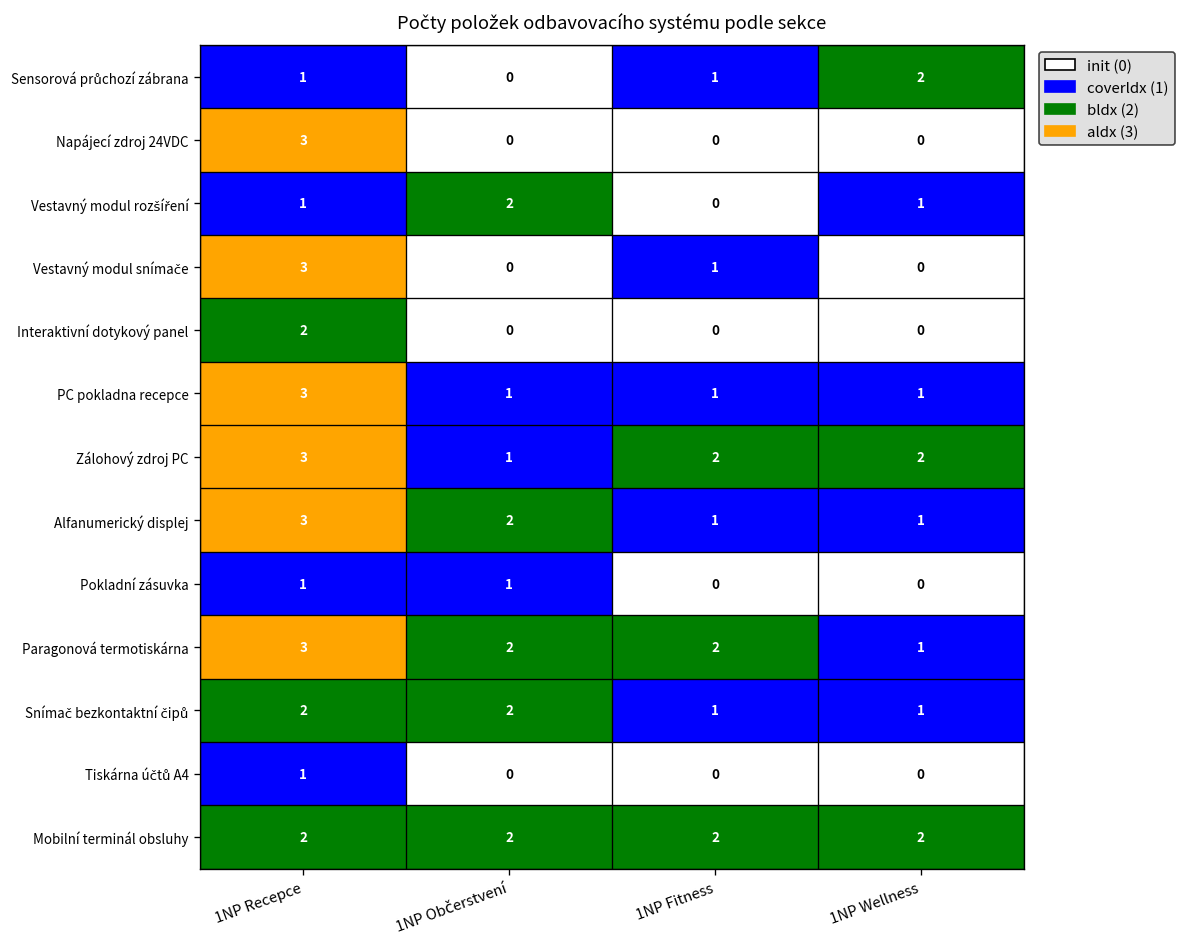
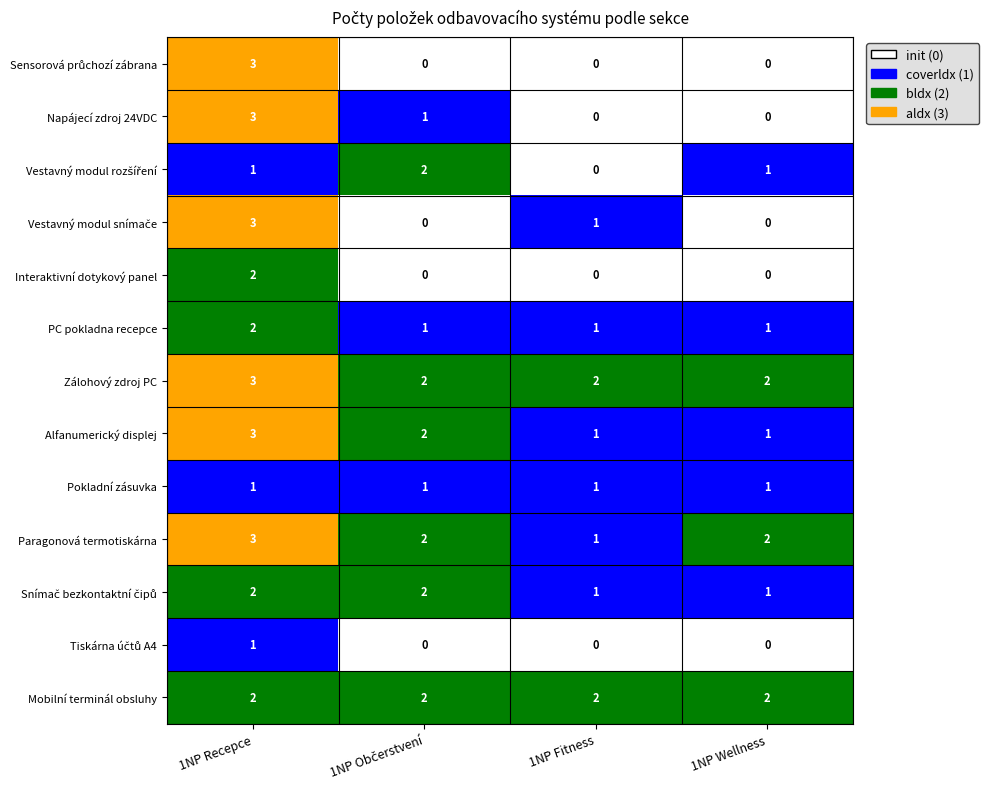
  {
    "Sensorová průchozí zábrana": {
-     "1NP Recepce": 1,
+     "1NP Recepce": 3,
      "1NP Občerstvení": 0,
-     "1NP Fitness": 1,
-     "1NP Wellness": 2
+     "1NP Fitness": 0,
+     "1NP Wellness": 0
    },
    "Napájecí zdroj 24VDC": {
      "1NP Recepce": 3,
-     "1NP Občerstvení": 0,
+     "1NP Občerstvení": 1,
      "1NP Fitness": 0,
      "1NP Wellness": 0
    },
    "Vestavný modul rozšíření": {
      "1NP Recepce": 1,
      "1NP Občerstvení": 2,
      "1NP Fitness": 0,
      "1NP Wellness": 1
    },
    "Vestavný modul snímače": {
      "1NP Recepce": 3,
      "1NP Občerstvení": 0,
      "1NP Fitness": 1,
      "1NP Wellness": 0
    },
    "Interaktivní dotykový panel": {
      "1NP Recepce": 2,
      "1NP Občerstvení": 0,
      "1NP Fitness": 0,
      "1NP Wellness": 0
    },
    "PC pokladna recepce": {
-     "1NP Recepce": 3,
+     "1NP Recepce": 2,
      "1NP Občerstvení": 1,
      "1NP Fitness": 1,
      "1NP Wellness": 1
    },
    "Zálohový zdroj PC": {
      "1NP Recepce": 3,
-     "1NP Občerstvení": 1,
+     "1NP Občerstvení": 2,
      "1NP Fitness": 2,
      "1NP Wellness": 2
    },
    "Alfanumerický displej": {
      "1NP Recepce": 3,
      "1NP Občerstvení": 2,
      "1NP Fitness": 1,
      "1NP Wellness": 1
    },
    "Pokladní zásuvka": {
      "1NP Recepce": 1,
      "1NP Občerstvení": 1,
-     "1NP Fitness": 0,
-     "1NP Wellness": 0
+     "1NP Fitness": 1,
+     "1NP Wellness": 1
    },
    "Paragonová termotiskárna": {
      "1NP Recepce": 3,
      "1NP Občerstvení": 2,
-     "1NP Fitness": 2,
-     "1NP Wellness": 1
+     "1NP Fitness": 1,
+     "1NP Wellness": 2
    },
    "Snímač bezkontaktní čipů": {
      "1NP Recepce": 2,
      "1NP Občerstvení": 2,
      "1NP Fitness": 1,
      "1NP Wellness": 1
    },
    "Tiskárna účtů A4": {
      "1NP Recepce": 1,
      "1NP Občerstvení": 0,
      "1NP Fitness": 0,
      "1NP Wellness": 0
    },
    "Mobilní terminál obsluhy": {
      "1NP Recepce": 2,
      "1NP Občerstvení": 2,
      "1NP Fitness": 2,
      "1NP Wellness": 2
    }
  }
